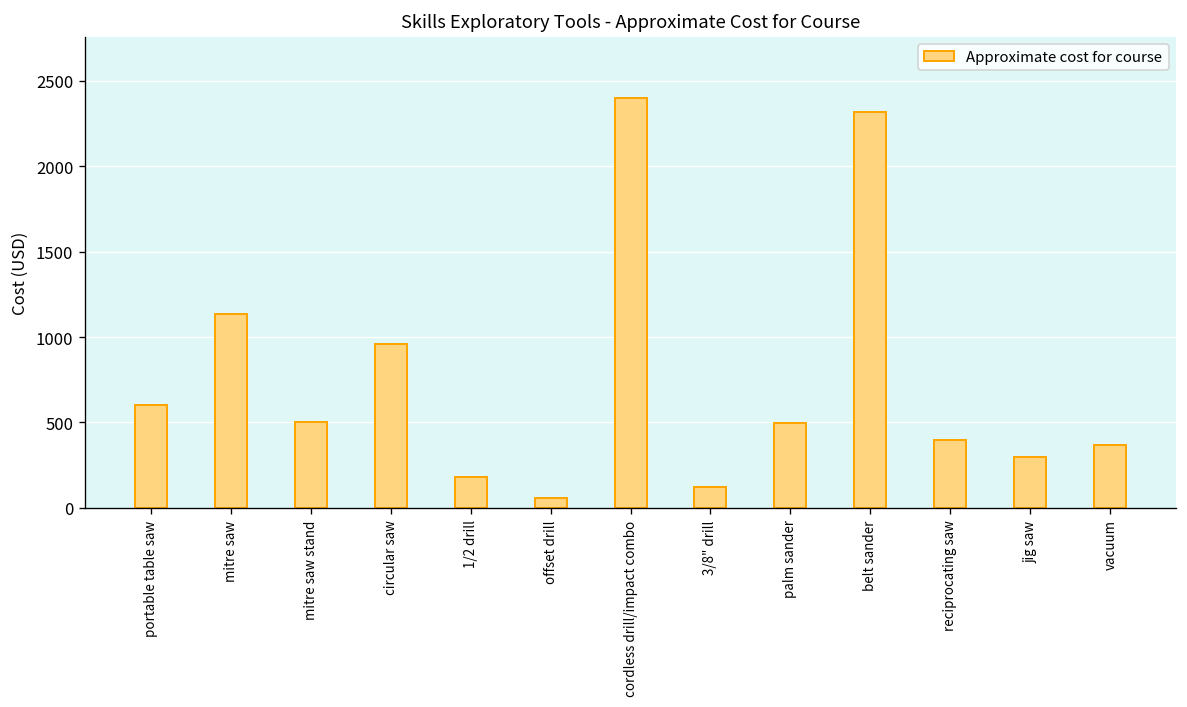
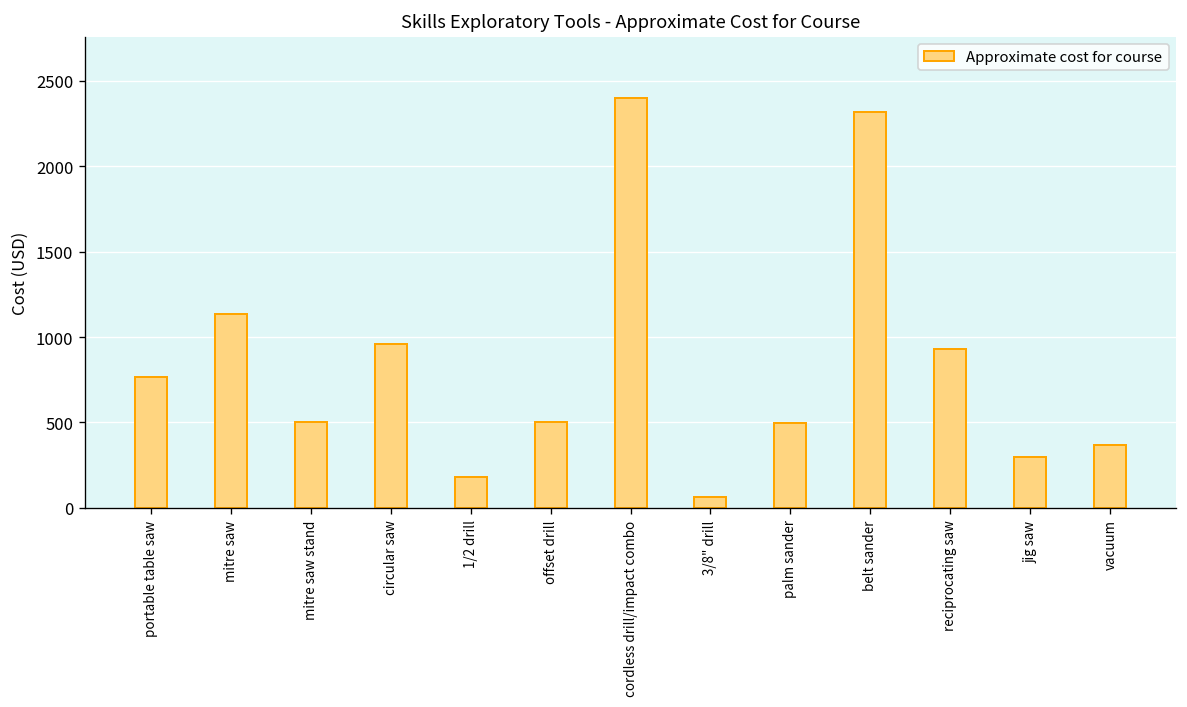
  {
-   "portable table saw": 600,
+   "portable table saw": 770,
    "mitre saw": 1140,
    "mitre saw stand": 500,
    "circular saw": 960,
    "1/2 drill": 180,
-   "offset drill": 60,
+   "offset drill": 500,
    "cordless drill/impact combo": 2400,
-   "3/8\" drill": 120,
+   "3/8\" drill": 60,
    "palm sander": 490,
    "belt sander": 2320,
-   "reciprocating saw": 400,
+   "reciprocating saw": 930,
    "jig saw": 300,
    "vacuum": 370
  }
